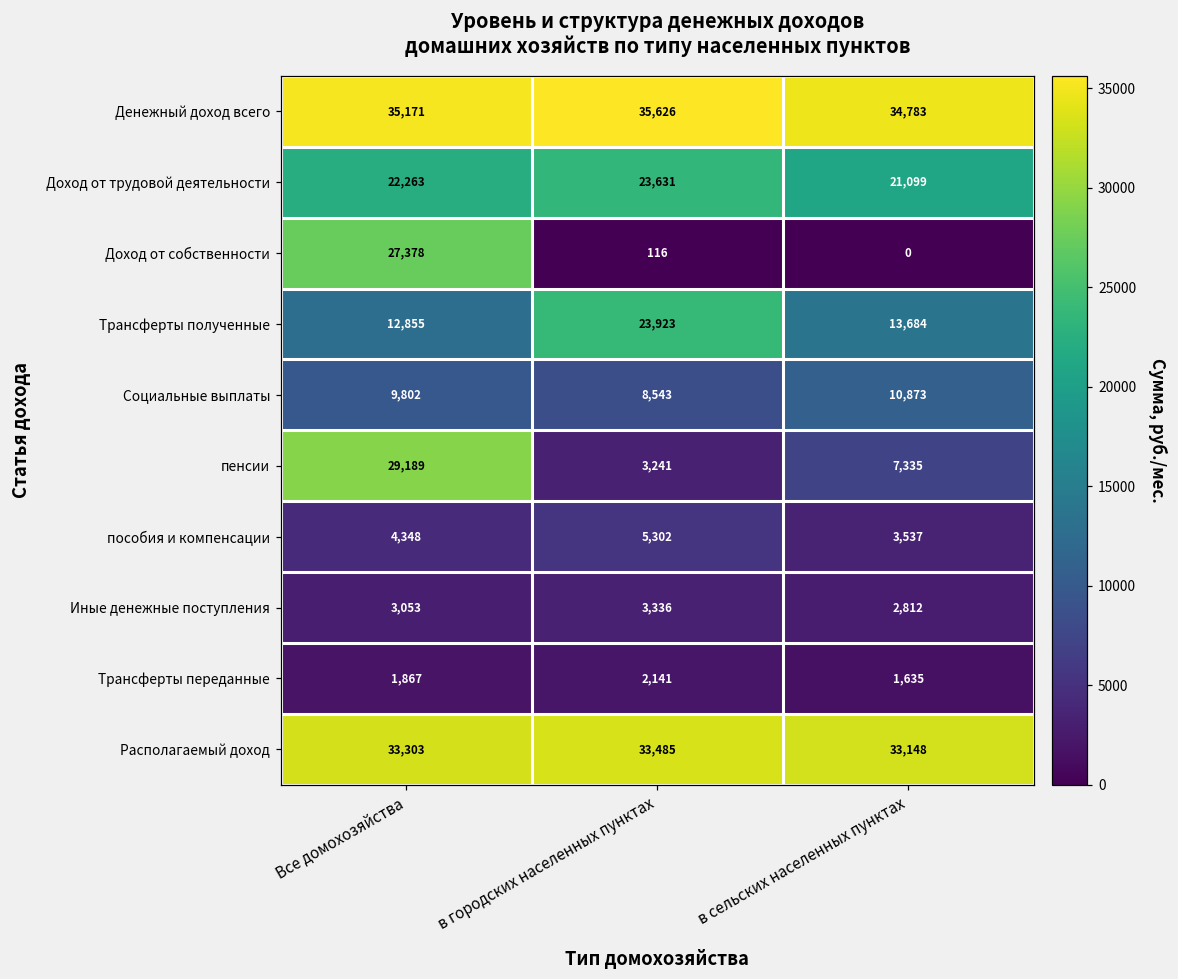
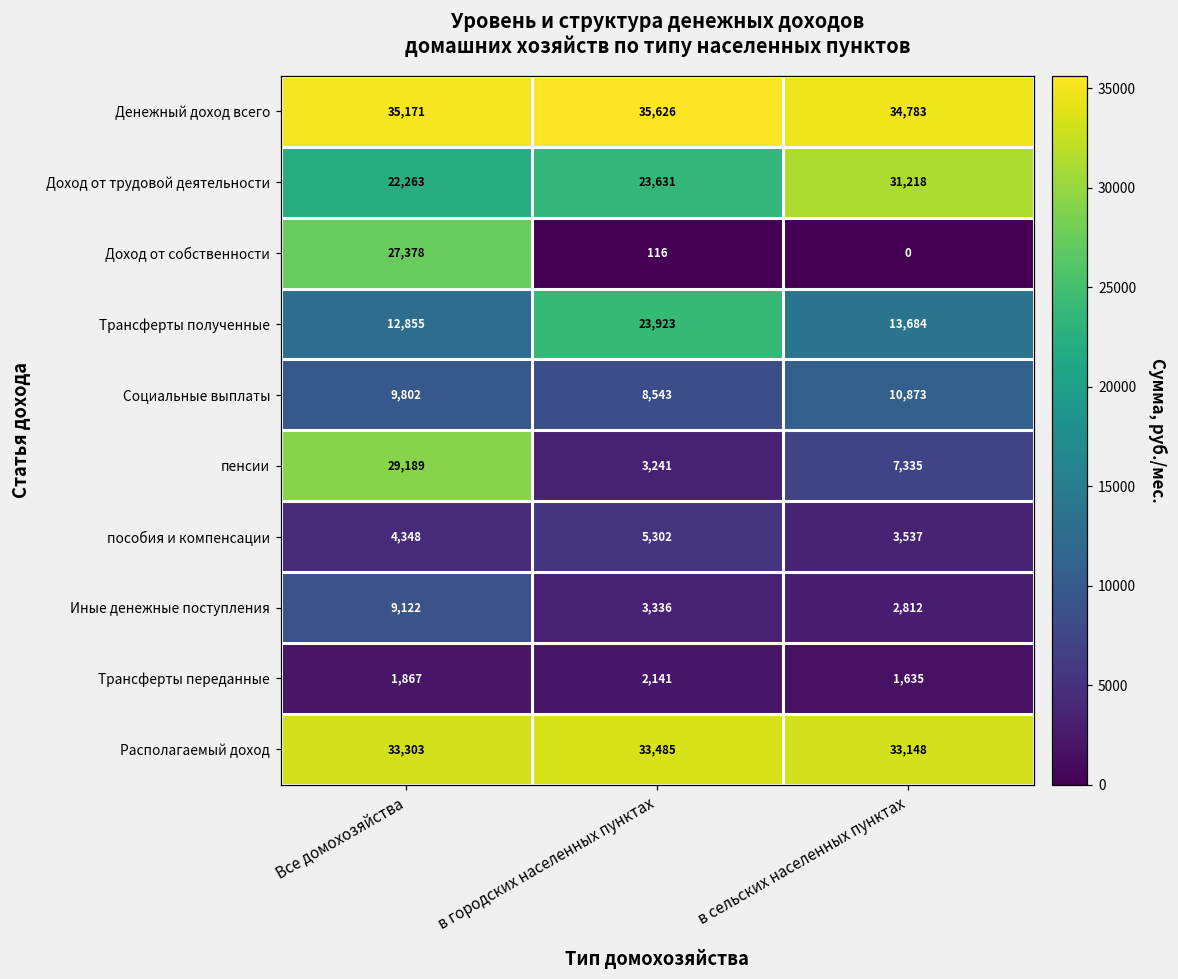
  {
    "Денежный доход всего": {
      "Все домохозяйства": "35,171",
      "в городских населенных пунктах": "35,626",
      "в сельских населенных пунктах": "34,783"
    },
    "Доход от трудовой деятельности": {
      "Все домохозяйства": "22,263",
      "в городских населенных пунктах": "23,631",
-     "в сельских населенных пунктах": "21,099"
+     "в сельских населенных пунктах": "31,218"
    },
    "Доход от собственности": {
      "Все домохозяйства": "27,378",
      "в городских населенных пунктах": "116",
      "в сельских населенных пунктах": "0"
    },
    "Трансферты полученные": {
      "Все домохозяйства": "12,855",
      "в городских населенных пунктах": "23,923",
      "в сельских населенных пунктах": "13,684"
    },
    "Социальные выплаты": {
      "Все домохозяйства": "9,802",
      "в городских населенных пунктах": "8,543",
      "в сельских населенных пунктах": "10,873"
    },
    "пенсии": {
      "Все домохозяйства": "29,189",
      "в городских населенных пунктах": "3,241",
      "в сельских населенных пунктах": "7,335"
    },
    "пособия и компенсации": {
      "Все домохозяйства": "4,348",
      "в городских населенных пунктах": "5,302",
      "в сельских населенных пунктах": "3,537"
    },
    "Иные денежные поступления": {
-     "Все домохозяйства": "3,053",
+     "Все домохозяйства": "9,122",
      "в городских населенных пунктах": "3,336",
      "в сельских населенных пунктах": "2,812"
    },
    "Трансферты переданные": {
      "Все домохозяйства": "1,867",
      "в городских населенных пунктах": "2,141",
      "в сельских населенных пунктах": "1,635"
    },
    "Располагаемый доход": {
      "Все домохозяйства": "33,303",
      "в городских населенных пунктах": "33,485",
      "в сельских населенных пунктах": "33,148"
    }
  }
